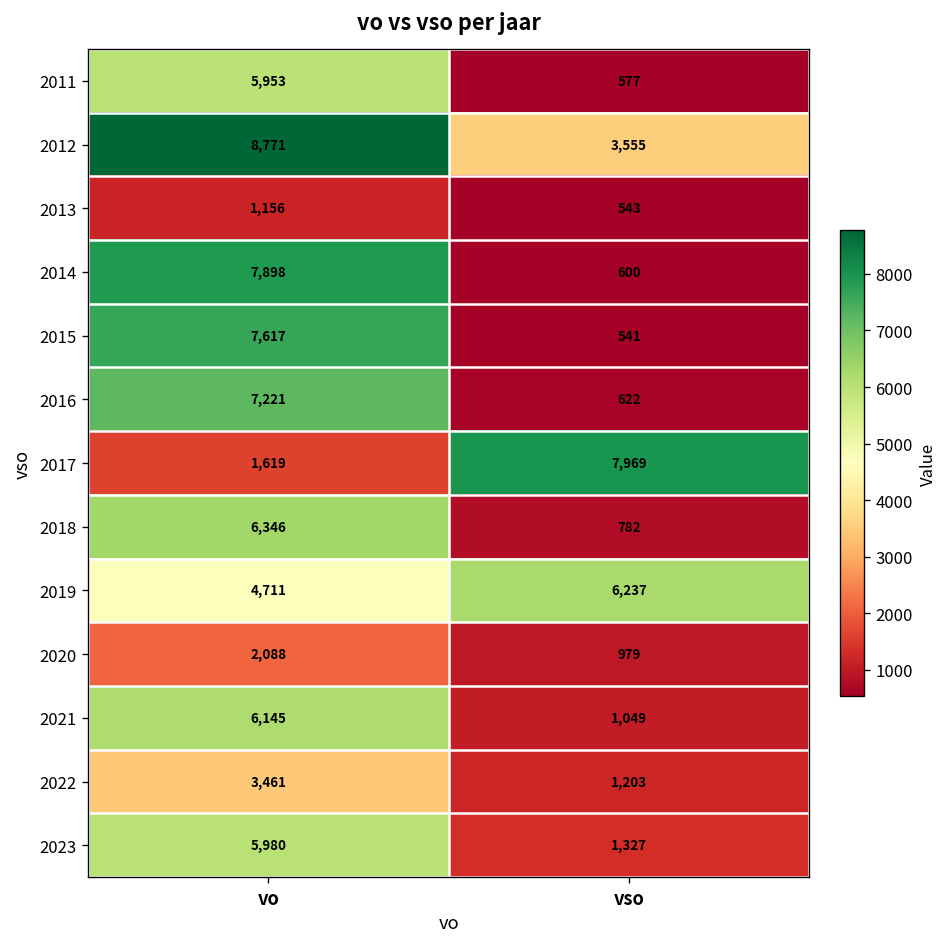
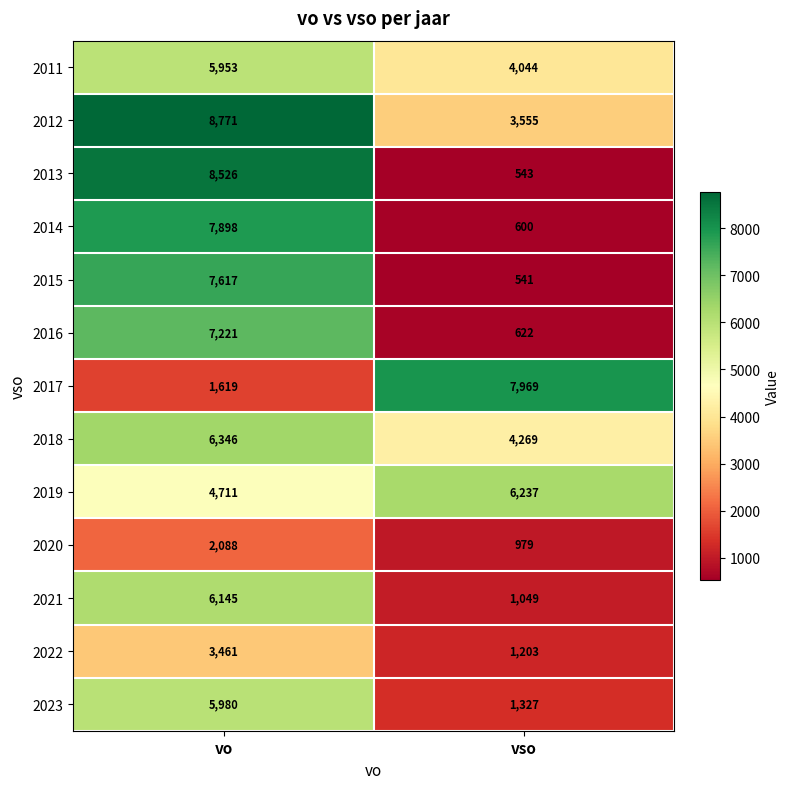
  {
    "2011": {
      "vo": "5,953",
-     "vso": "577"
+     "vso": "4,044"
    },
    "2012": {
      "vo": "8,771",
      "vso": "3,555"
    },
    "2013": {
-     "vo": "1,156",
+     "vo": "8,526",
      "vso": "543"
    },
    "2014": {
      "vo": "7,898",
      "vso": "600"
    },
    "2015": {
      "vo": "7,617",
      "vso": "541"
    },
    "2016": {
      "vo": "7,221",
      "vso": "622"
    },
    "2017": {
      "vo": "1,619",
      "vso": "7,969"
    },
    "2018": {
      "vo": "6,346",
-     "vso": "782"
+     "vso": "4,269"
    },
    "2019": {
      "vo": "4,711",
      "vso": "6,237"
    },
    "2020": {
      "vo": "2,088",
      "vso": "979"
    },
    "2021": {
      "vo": "6,145",
      "vso": "1,049"
    },
    "2022": {
      "vo": "3,461",
      "vso": "1,203"
    },
    "2023": {
      "vo": "5,980",
      "vso": "1,327"
    }
  }
